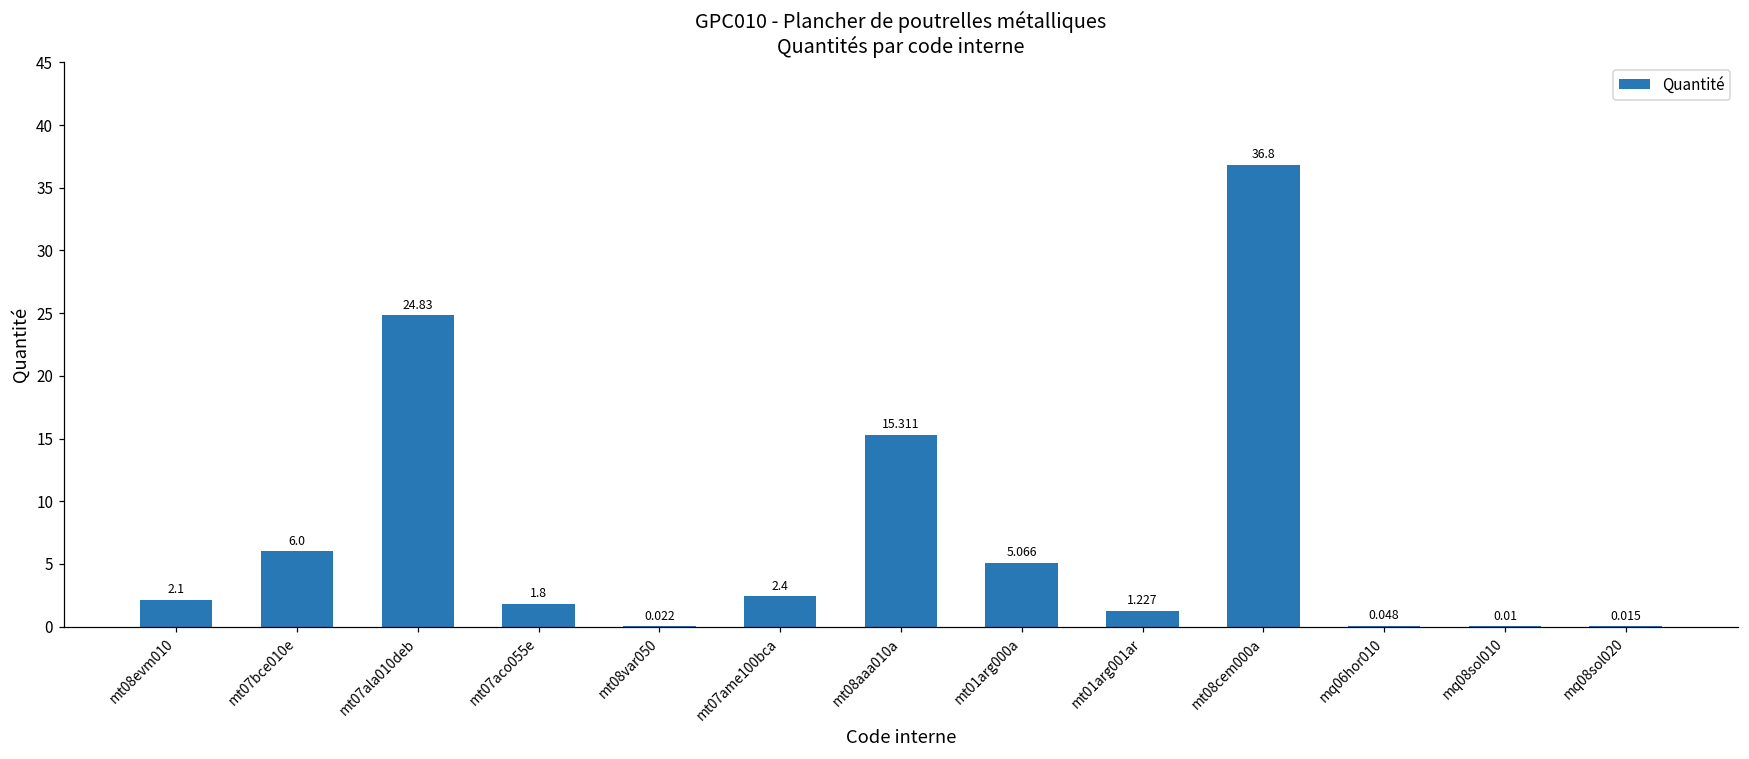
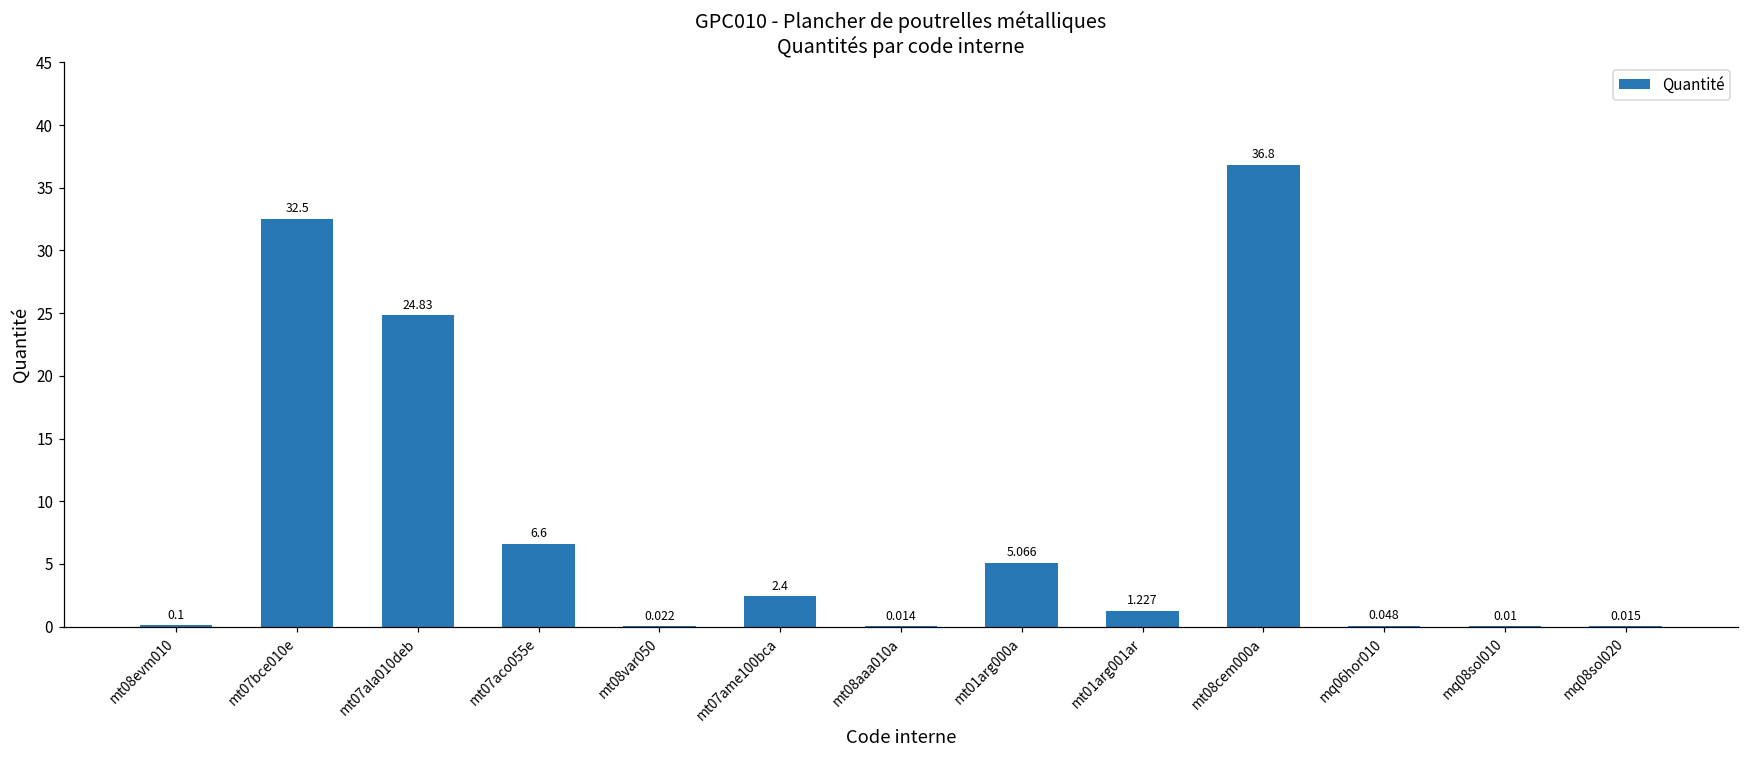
  {
-   "mt08evm010": 2.1,
-   "mt07bce010e": 6.0,
+   "mt08evm010": 0.1,
+   "mt07bce010e": 32.5,
    "mt07ala010deb": 24.83,
-   "mt07aco055e": 1.8,
+   "mt07aco055e": 6.6,
    "mt08var050": 0.022,
    "mt07ame100bca": 2.4,
-   "mt08aaa010a": 15.311,
+   "mt08aaa010a": 0.014,
    "mt01arg000a": 5.066,
    "mt01arg001ar": 1.227,
    "mt08cem000a": 36.8,
    "mq06hor010": 0.048,
    "mq08sol010": 0.01,
    "mq08sol020": 0.015
  }
